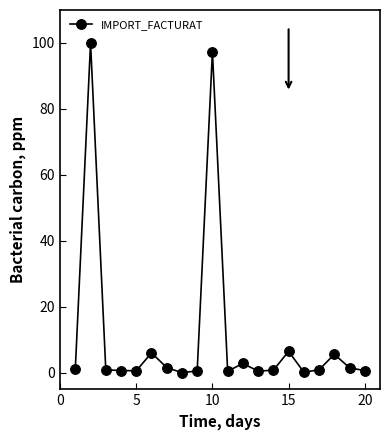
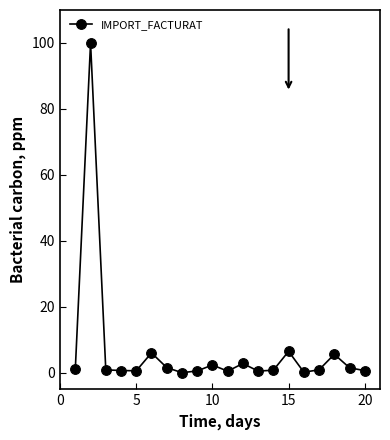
  {
    "5": 1,
-   "10": 97,
+   "10": 2,
    "15": 6,
    "20": 1
  }
